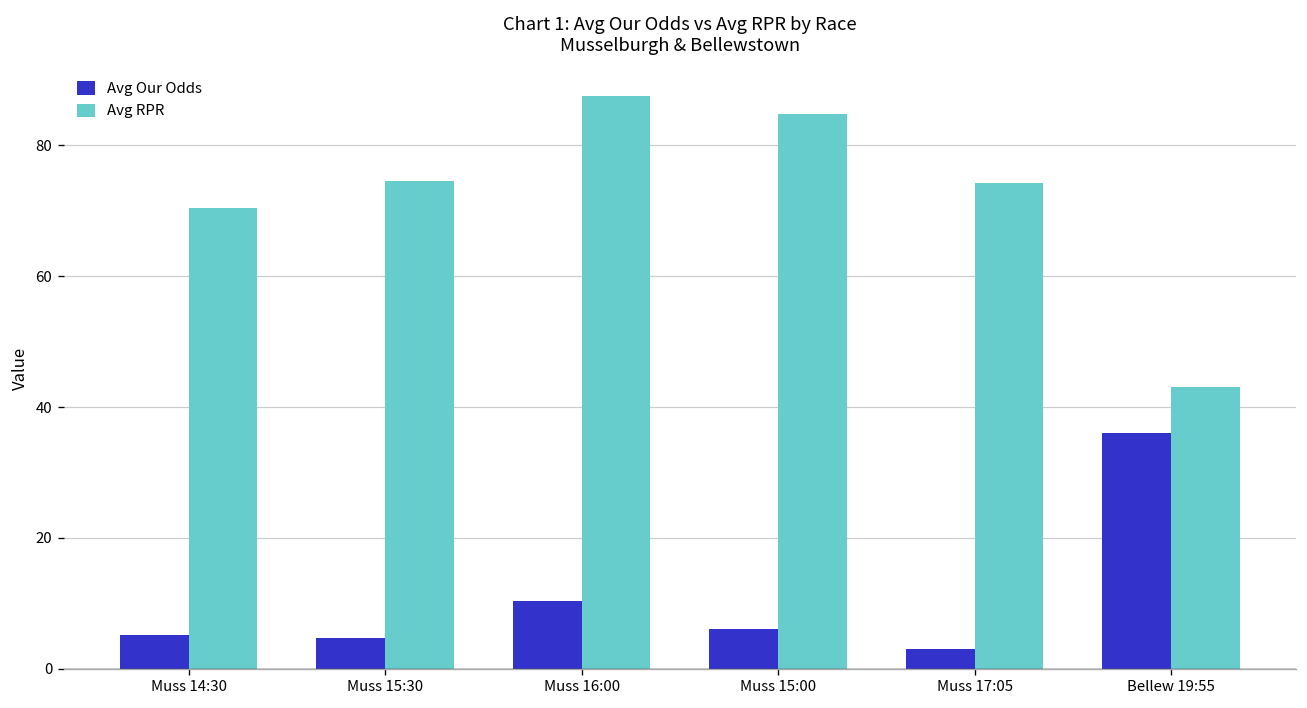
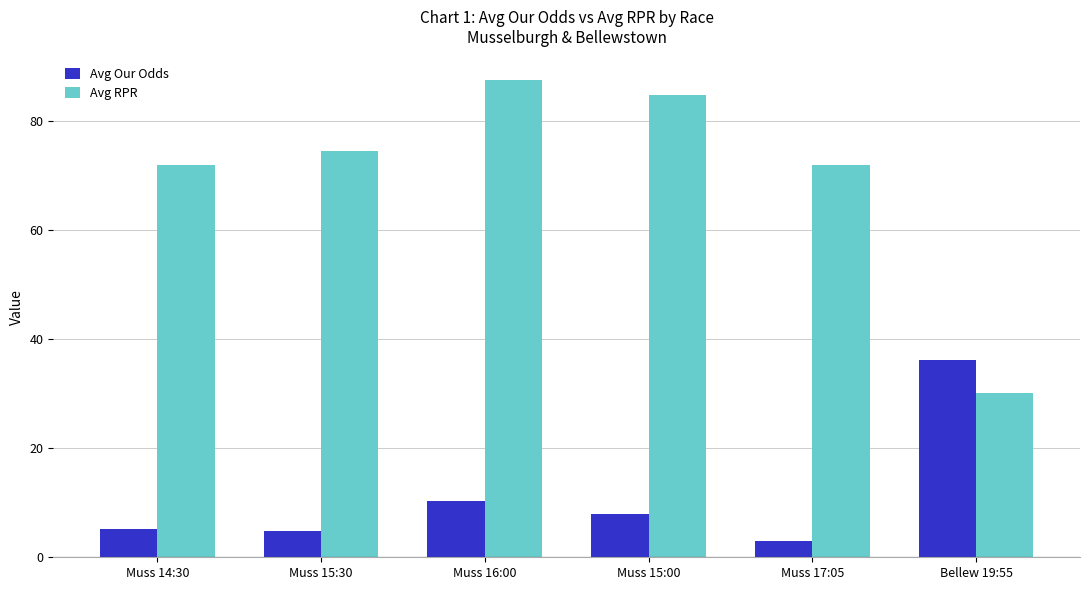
  {
    "Avg Our Odds": {
      "Muss 14:30": 5,
      "Muss 15:30": 5,
      "Muss 16:00": 10,
-     "Muss 15:00": 6,
+     "Muss 15:00": 8,
      "Muss 17:05": 3,
      "Bellew 19:55": 36
    },
    "Avg RPR": {
-     "Muss 14:30": 71,
+     "Muss 14:30": 72,
      "Muss 15:30": 75,
      "Muss 16:00": 88,
      "Muss 15:00": 85,
-     "Muss 17:05": 74,
-     "Bellew 19:55": 43
+     "Muss 17:05": 72,
+     "Bellew 19:55": 30
    }
  }
